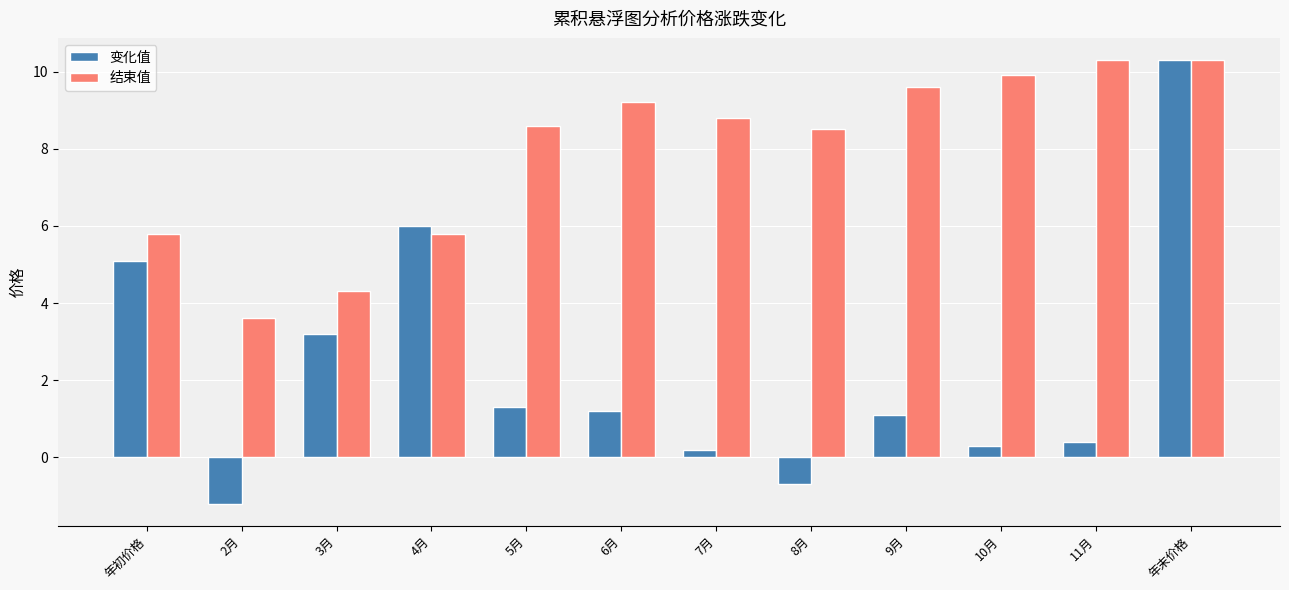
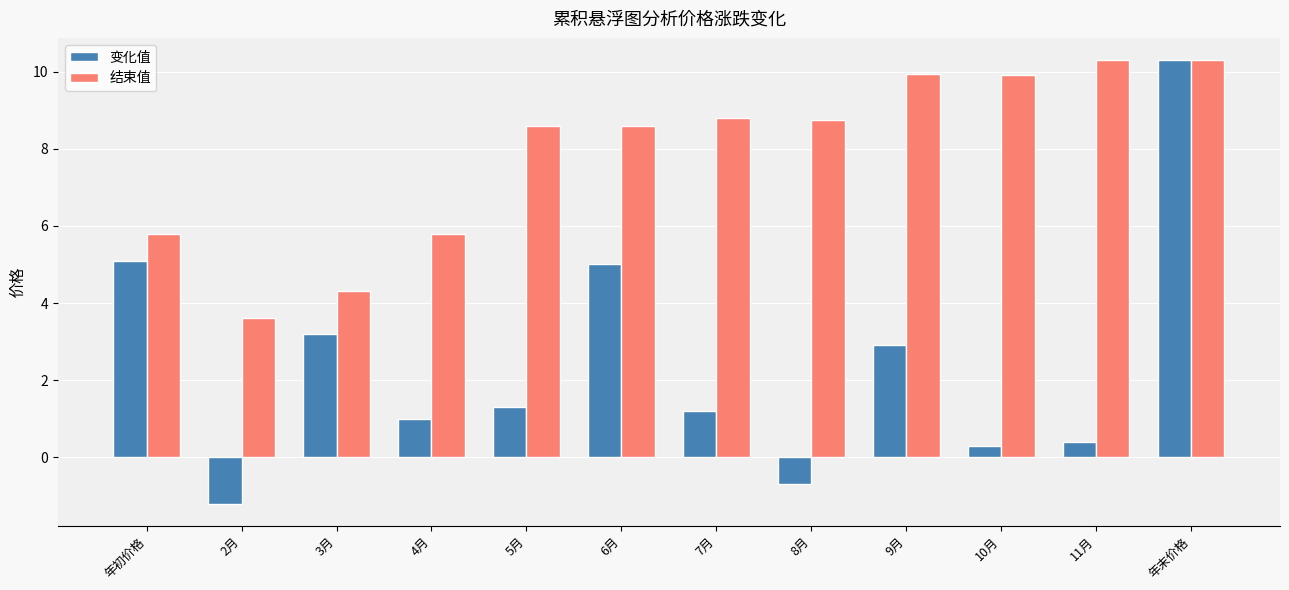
  {
    "变化值": {
      "年初价格": 5.1,
      "2月": -1.2,
      "3月": 3.2,
-     "4月": 6,
+     "4月": 1,
      "5月": 1.3,
-     "6月": 1.2,
-     "7月": 0.2,
+     "6月": 5.0,
+     "7月": 1.2,
      "8月": -0.7,
-     "9月": 1.1,
+     "9月": 2.9,
      "10月": 0.3,
      "11月": 0.4,
      "年末价格": 10.3
    },
    "结束值": {
      "年初价格": 5.8,
      "2月": 3.6,
      "3月": 4.3,
      "4月": 5.8,
      "5月": 8.6,
-     "6月": 9.2,
+     "6月": 8.6,
      "7月": 8.8,
-     "8月": 8.5,
-     "9月": 9.6,
+     "8月": 8.8,
+     "9月": 9.9,
      "10月": 9.9,
      "11月": 10.3,
      "年末价格": 10.3
    }
  }
